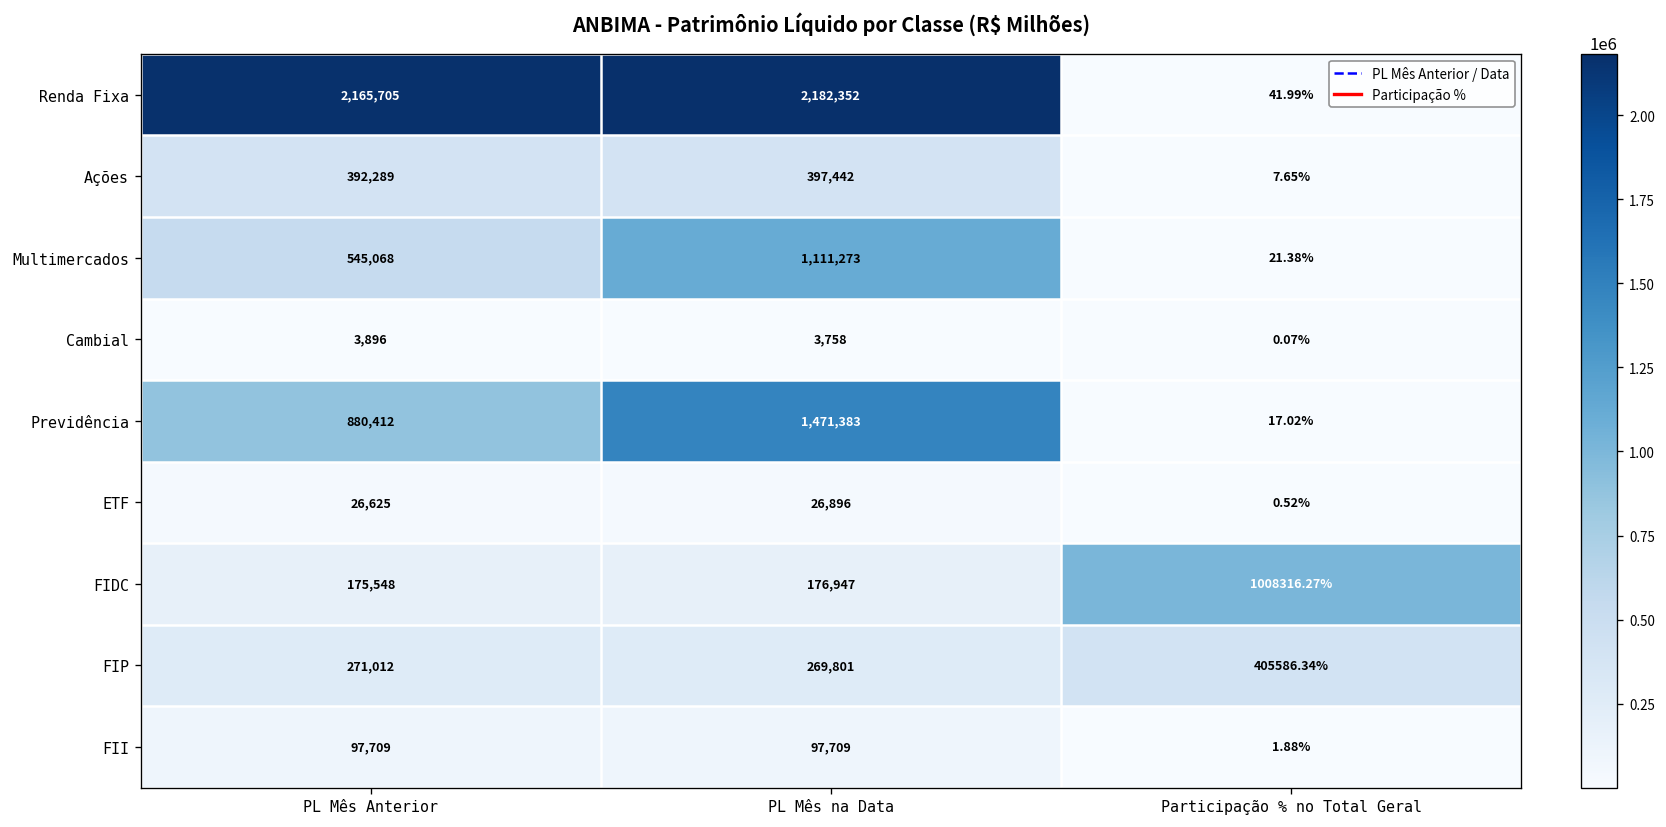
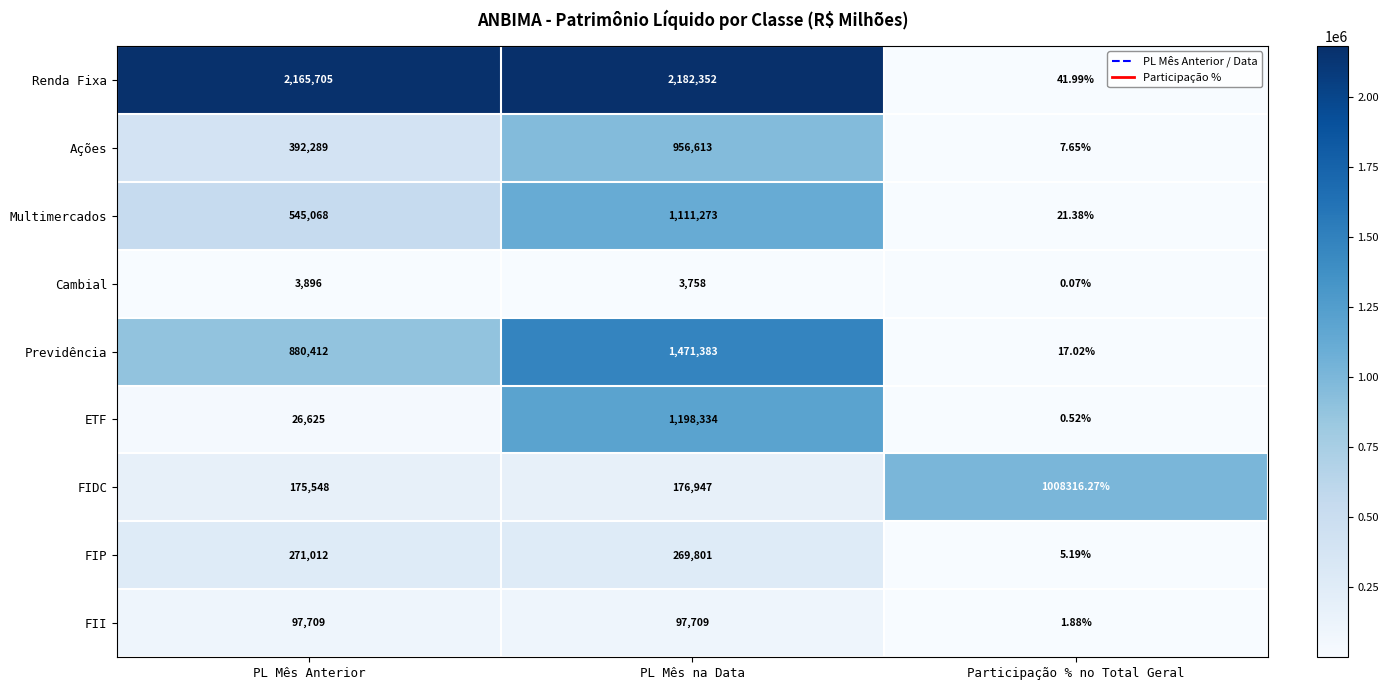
  {
    "Renda Fixa": {
      "PL Mês Anterior": "2,165,705",
      "PL Mês na Data": "2,182,352",
      "Participação % no Total Geral": "41.99%"
    },
    "Ações": {
      "PL Mês Anterior": "392,289",
-     "PL Mês na Data": "397,442",
+     "PL Mês na Data": "956,613",
      "Participação % no Total Geral": "7.65%"
    },
    "Multimercados": {
      "PL Mês Anterior": "545,068",
      "PL Mês na Data": "1,111,273",
      "Participação % no Total Geral": "21.38%"
    },
    "Cambial": {
      "PL Mês Anterior": "3,896",
      "PL Mês na Data": "3,758",
      "Participação % no Total Geral": "0.07%"
    },
    "Previdência": {
      "PL Mês Anterior": "880,412",
      "PL Mês na Data": "1,471,383",
      "Participação % no Total Geral": "17.02%"
    },
    "ETF": {
      "PL Mês Anterior": "26,625",
-     "PL Mês na Data": "26,896",
+     "PL Mês na Data": "1,198,334",
      "Participação % no Total Geral": "0.52%"
    },
    "FIDC": {
      "PL Mês Anterior": "175,548",
      "PL Mês na Data": "176,947",
      "Participação % no Total Geral": "1008316.27%"
    },
    "FIP": {
      "PL Mês Anterior": "271,012",
      "PL Mês na Data": "269,801",
-     "Participação % no Total Geral": "405586.34%"
+     "Participação % no Total Geral": "5.19%"
    },
    "FII": {
      "PL Mês Anterior": "97,709",
      "PL Mês na Data": "97,709",
      "Participação % no Total Geral": "1.88%"
    }
  }
